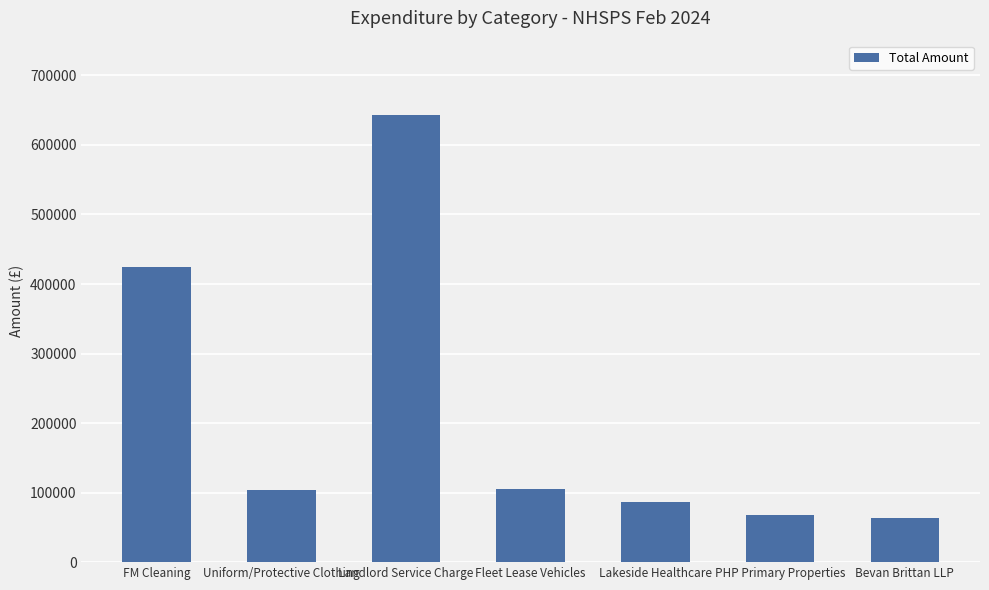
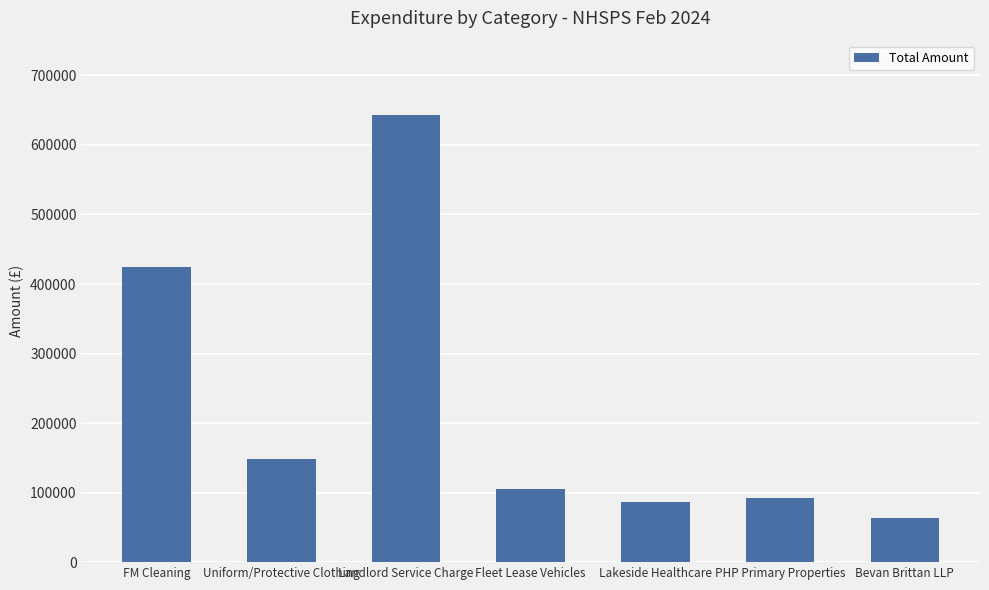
  {
    "FM Cleaning": 420000,
-   "Uniform/Protective Clothing": 100000,
+   "Uniform/Protective Clothing": 150000,
    "Fleet Lease Vehicles": 110000,
    "Lakeside Healthcare": 90000,
-   "PHP Primary Properties": 70000,
+   "PHP Primary Properties": 90000,
    "Bevan Brittan LLP": 60000
  }
